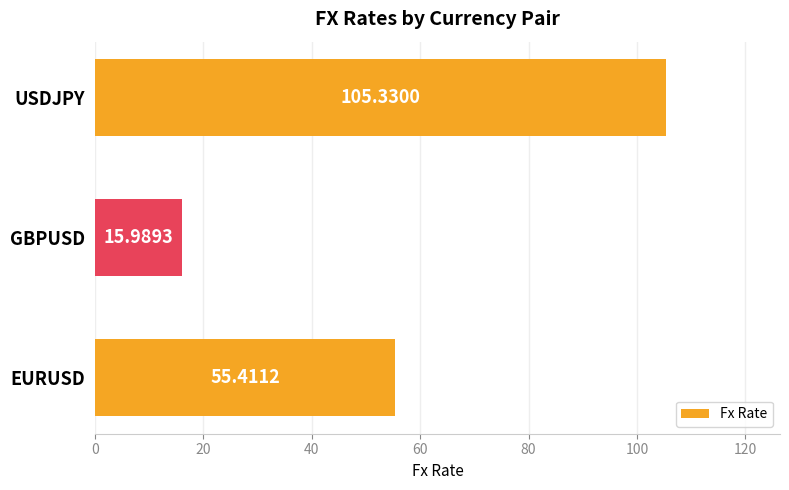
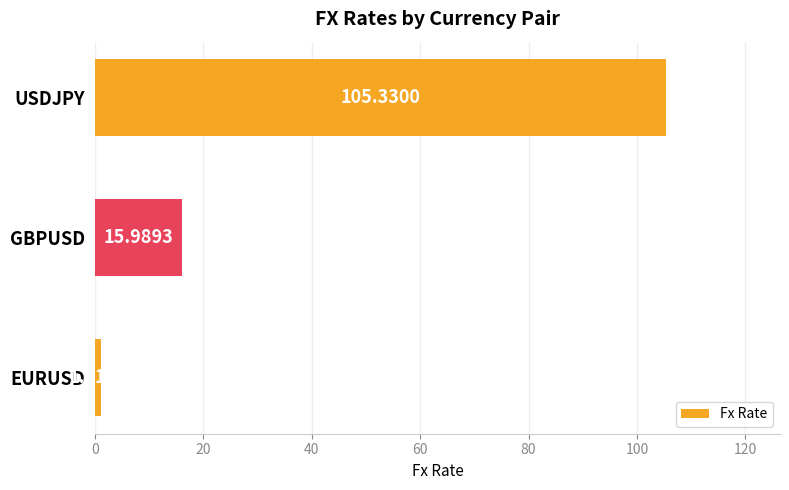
  {
-   "EURUSD": 55
+   "EURUSD": 1
  }
